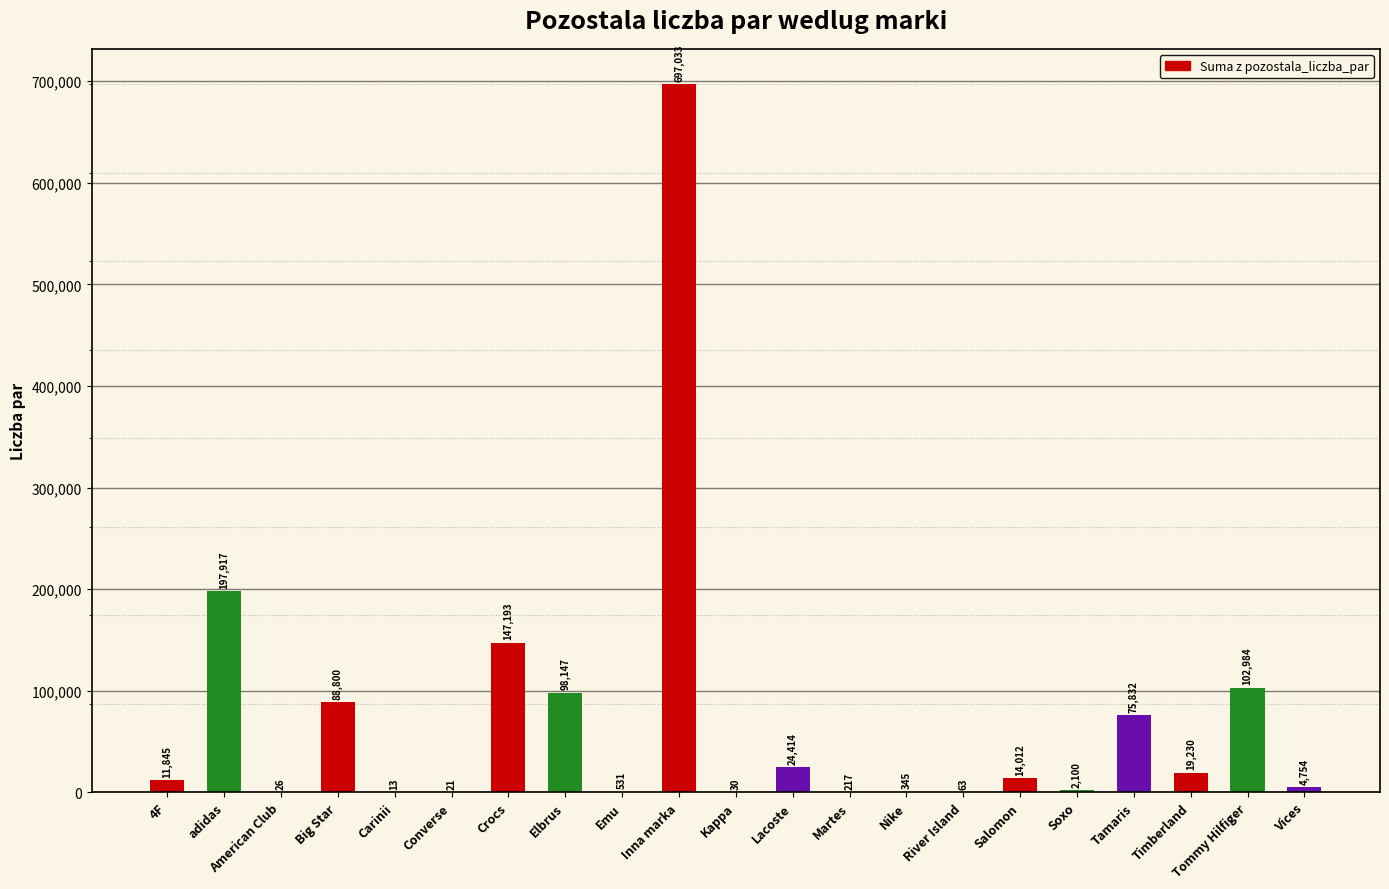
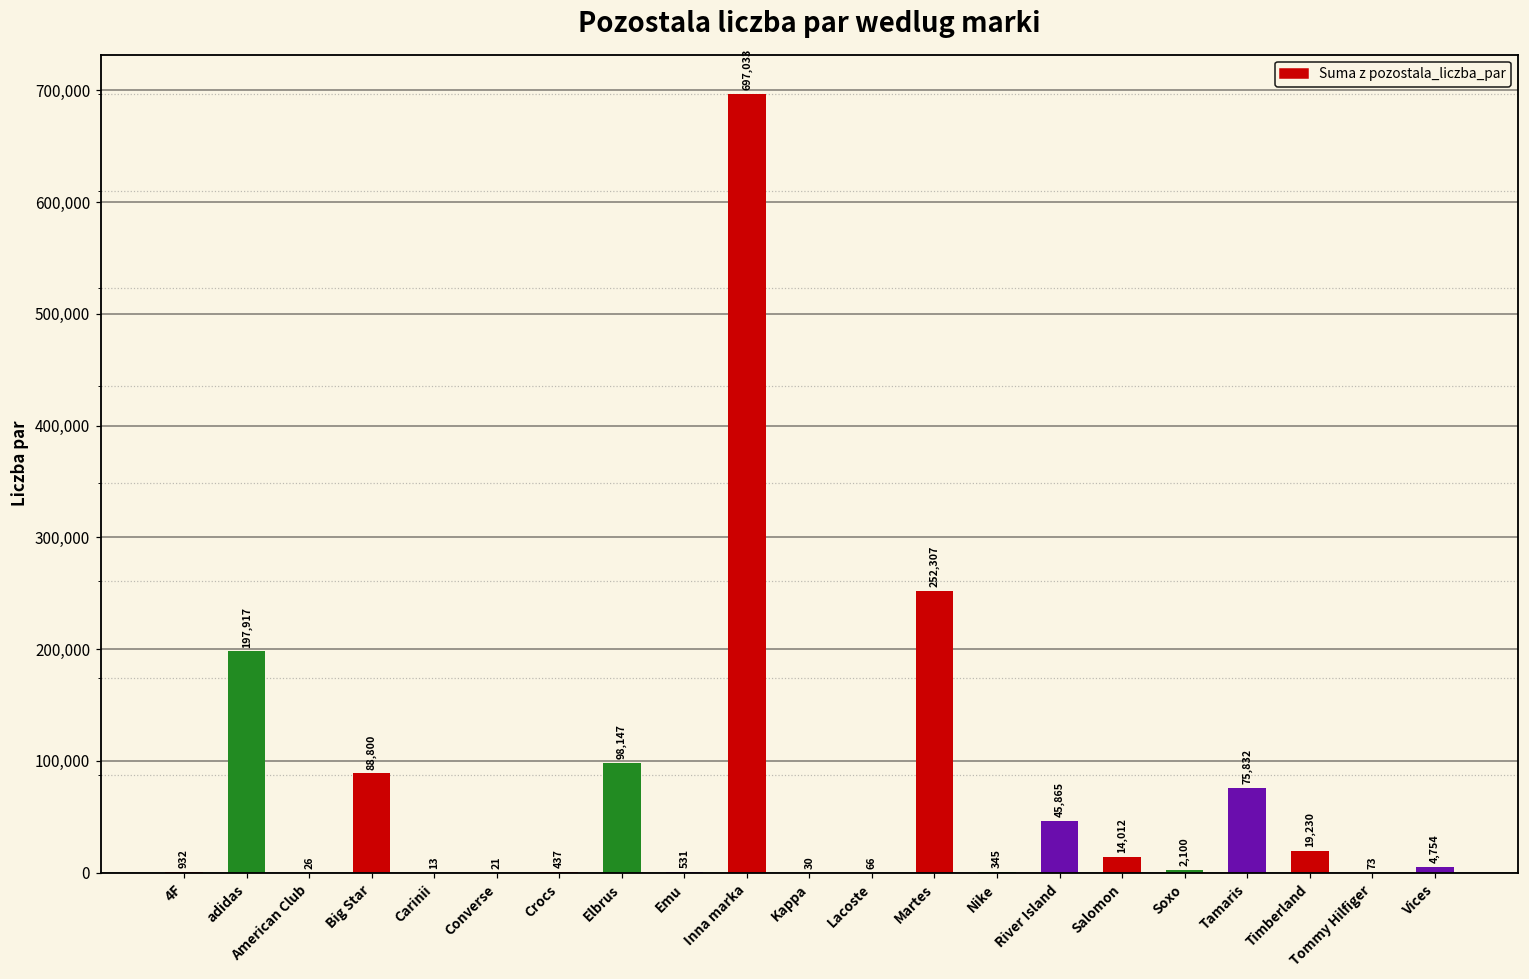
  {
-   "4F": "11,845",
+   "4F": "932",
    "adidas": "197,917",
    "American Club": "26",
    "Big Star": "88,800",
    "Carinii": "13",
    "Converse": "21",
-   "Crocs": "147,193",
+   "Crocs": "437",
    "Elbrus": "98,147",
    "Emu": "531",
    "Inna marka": "697,033",
    "Kappa": "30",
-   "Lacoste": "24,414",
-   "Martes": "217",
+   "Lacoste": "66",
+   "Martes": "252,307",
    "Nike": "345",
-   "River Island": "63",
+   "River Island": "45,865",
    "Salomon": "14,012",
    "Soxo": "2,100",
    "Tamaris": "75,832",
    "Timberland": "19,230",
-   "Tommy Hilfiger": "102,984",
+   "Tommy Hilfiger": "73",
    "Vices": "4,754"
  }
